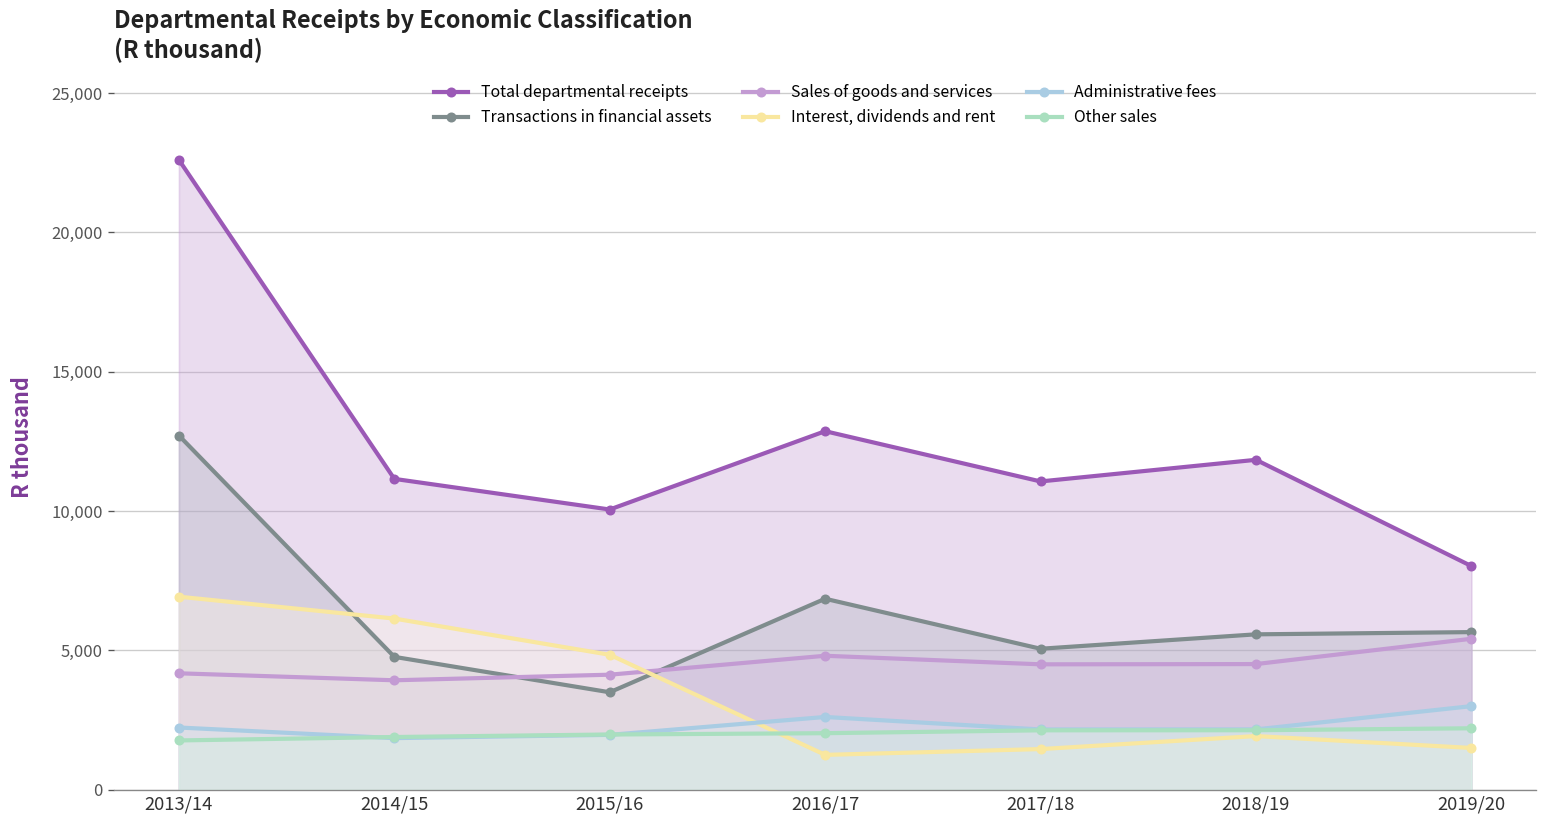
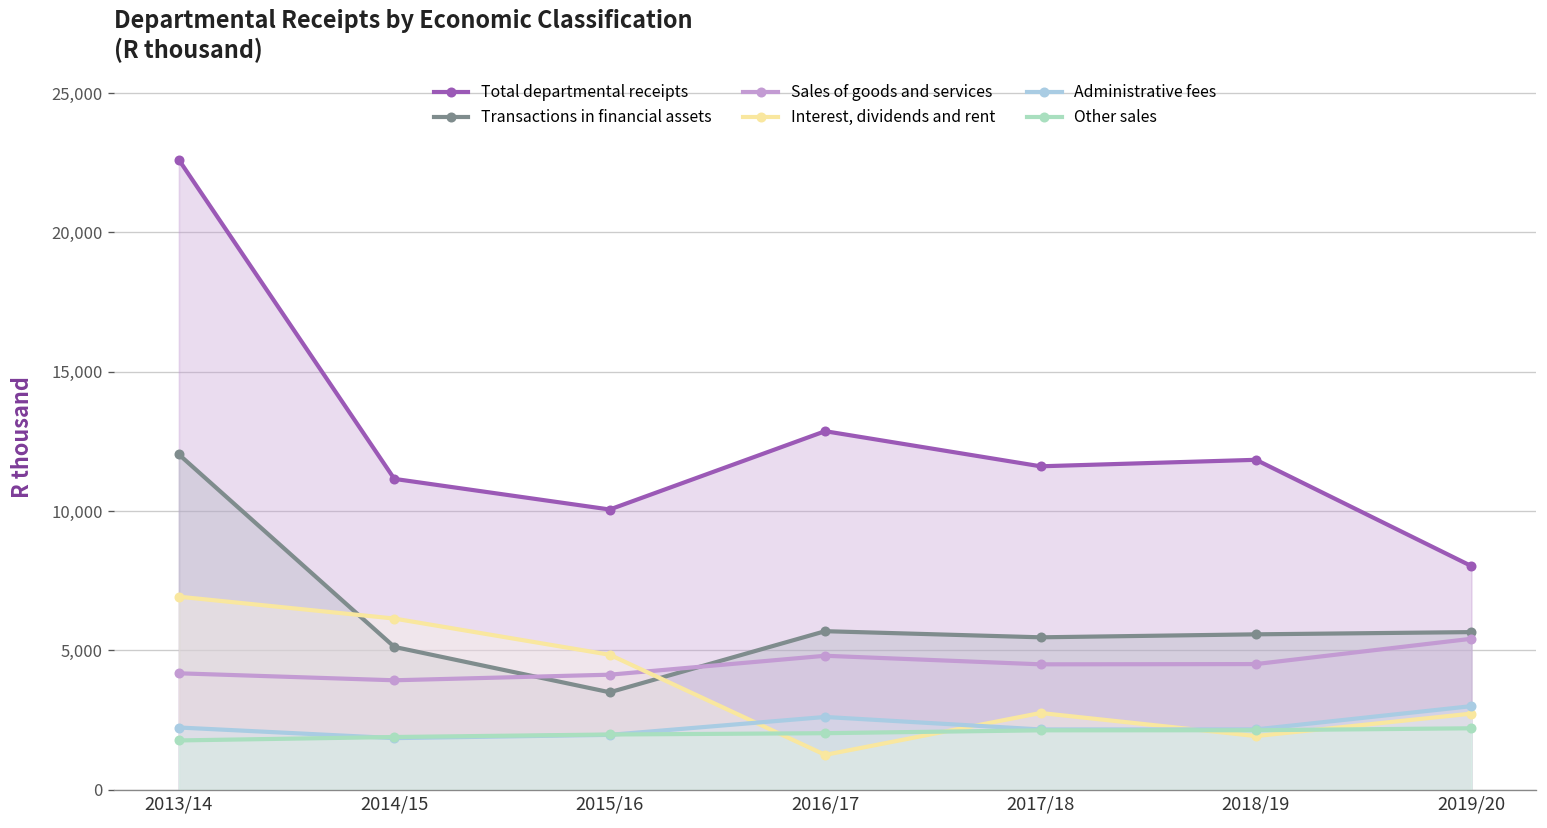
  {
    "Total departmental receipts": {
      "2013/14": "22,600",
      "2014/15": "11,200",
      "2015/16": "10,100",
      "2016/17": "12,900",
-     "2017/18": "11,100",
+     "2017/18": "11,600",
      "2018/19": "11,800",
      "2019/20": "8,000"
    },
    "Transactions in financial assets": {
-     "2013/14": "12,700",
-     "2014/15": "4,800",
+     "2013/14": "12,000",
+     "2014/15": "5,100",
      "2015/16": "3,500",
-     "2016/17": "6,900",
-     "2017/18": "5,100",
+     "2016/17": "5,700",
+     "2017/18": "5,500",
      "2018/19": "5,600",
      "2019/20": "5,700"
    },
    "Interest, dividends and rent": {
      "2013/14": "6,900",
      "2014/15": "6,100",
      "2015/16": "4,800",
      "2016/17": "1,300",
-     "2017/18": "1,500",
+     "2017/18": "2,800",
      "2018/19": "1,900",
-     "2019/20": "1,500"
+     "2019/20": "2,700"
    }
  }
